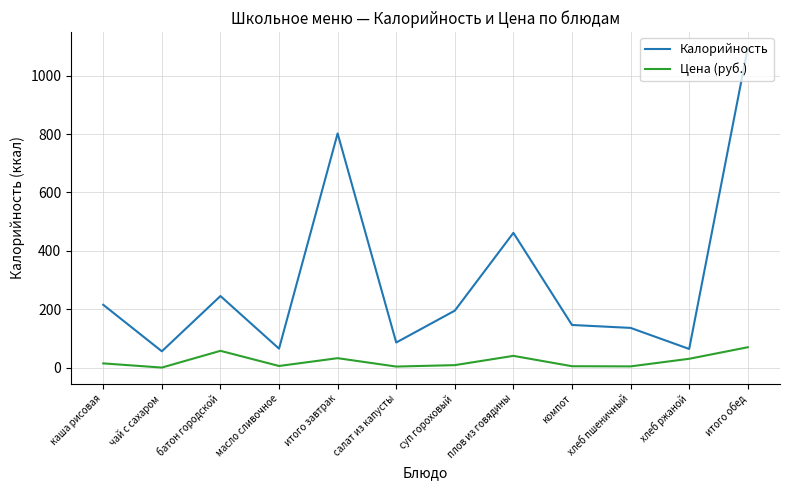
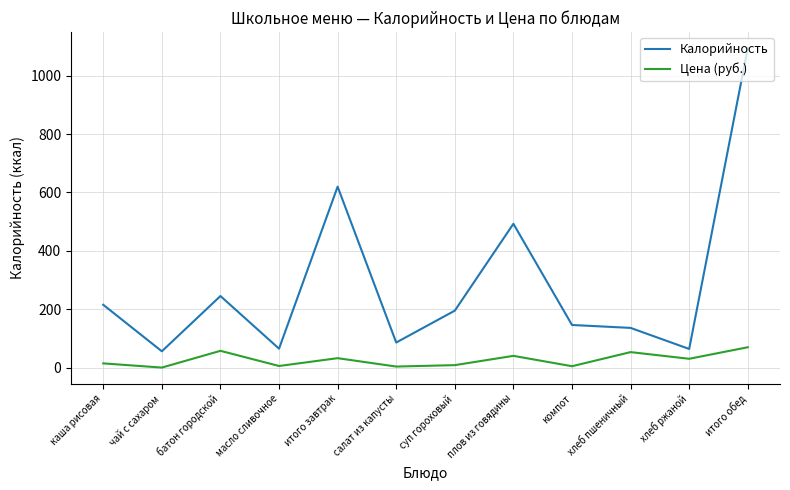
  {
    "Калорийность": {
      "каша рисовая": 220,
      "чай с сахаром": 60,
      "батон городской": 250,
      "масло сливочное": 70,
-     "итого завтрак": 800,
+     "итого завтрак": 620,
      "салат из капусты": 90,
      "суп гороховый": 200,
-     "плов из говядины": 460,
+     "плов из говядины": 490,
      "компот": 150,
      "хлеб пшеничный": 140,
      "хлеб ржаной": 70
    },
    "Цена (руб.)": {
      "каша рисовая": 20,
      "чай с сахаром": 0,
      "батон городской": 60,
      "масло сливочное": 10,
      "итого завтрак": 30,
      "салат из капусты": 0,
      "суп гороховый": 10,
      "плов из говядины": 40,
      "компот": 10,
-     "хлеб пшеничный": 10,
+     "хлеб пшеничный": 50,
      "хлеб ржаной": 30,
      "итого обед": 70
    }
  }
